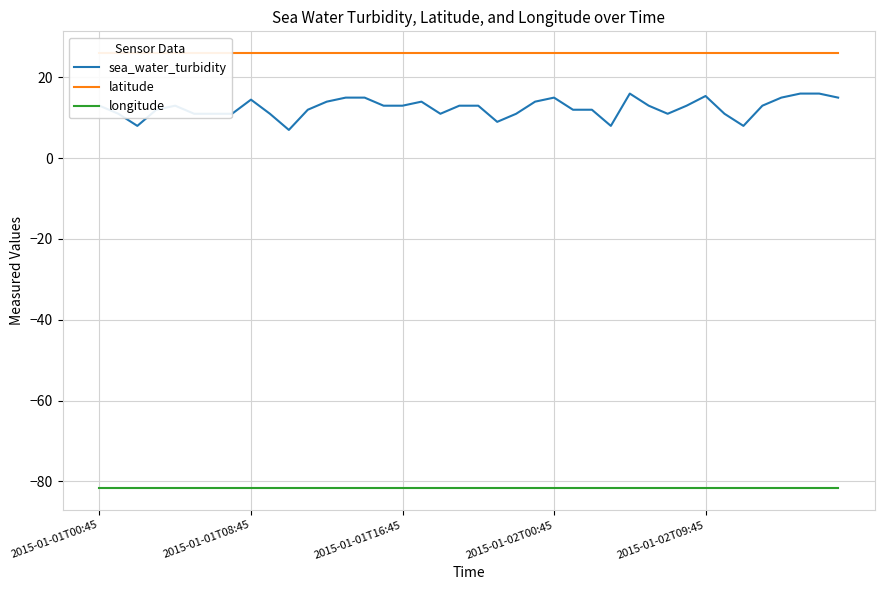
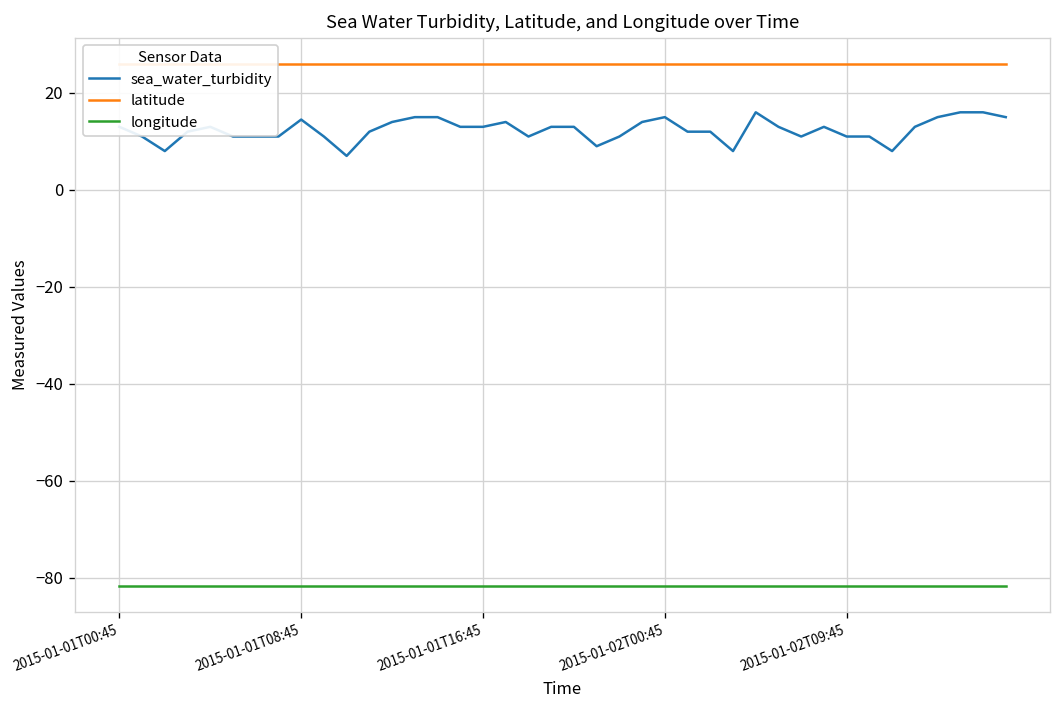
  {
    "sea_water_turbidity": {
      "2015-01-01T08:45": 15,
      "2015-01-01T16:45": 13,
      "2015-01-02T00:45": 15,
-     "2015-01-02T09:45": 15
+     "2015-01-02T09:45": 11
    },
    "latitude": {
      "2015-01-01T08:45": 26,
      "2015-01-01T16:45": 26,
      "2015-01-02T00:45": 26,
      "2015-01-02T09:45": 26
    },
    "longitude": {
      "2015-01-01T00:45": -82,
      "2015-01-01T08:45": -82,
      "2015-01-01T16:45": -82,
      "2015-01-02T00:45": -82,
      "2015-01-02T09:45": -82
    }
  }
